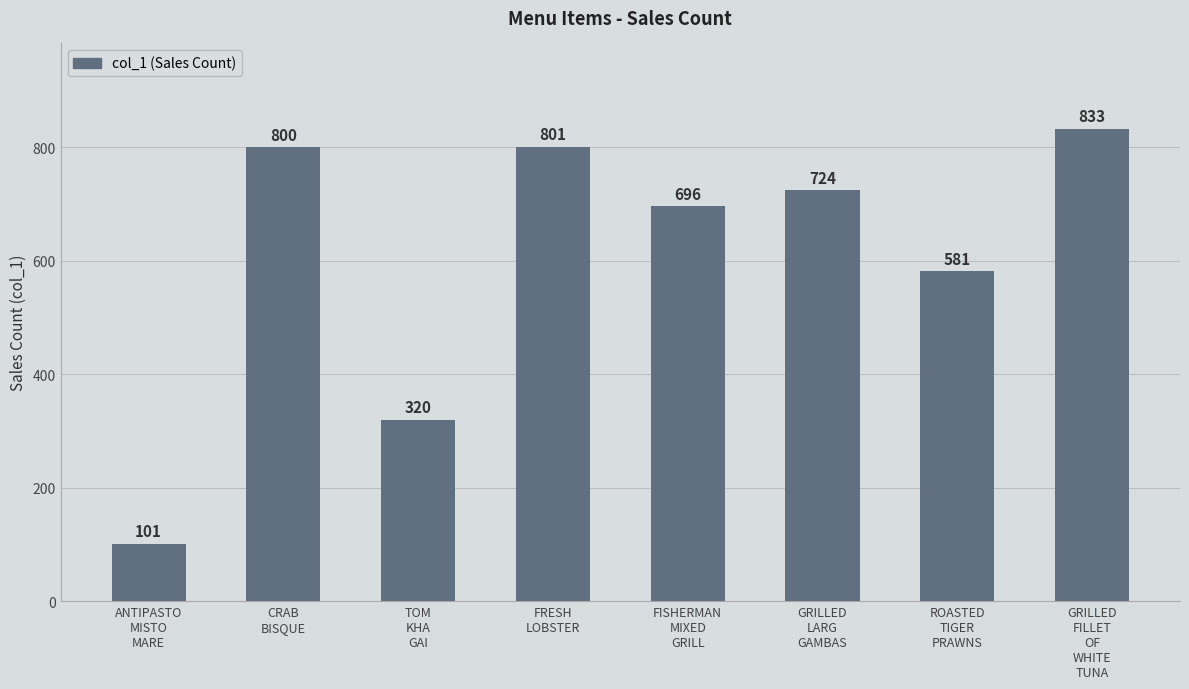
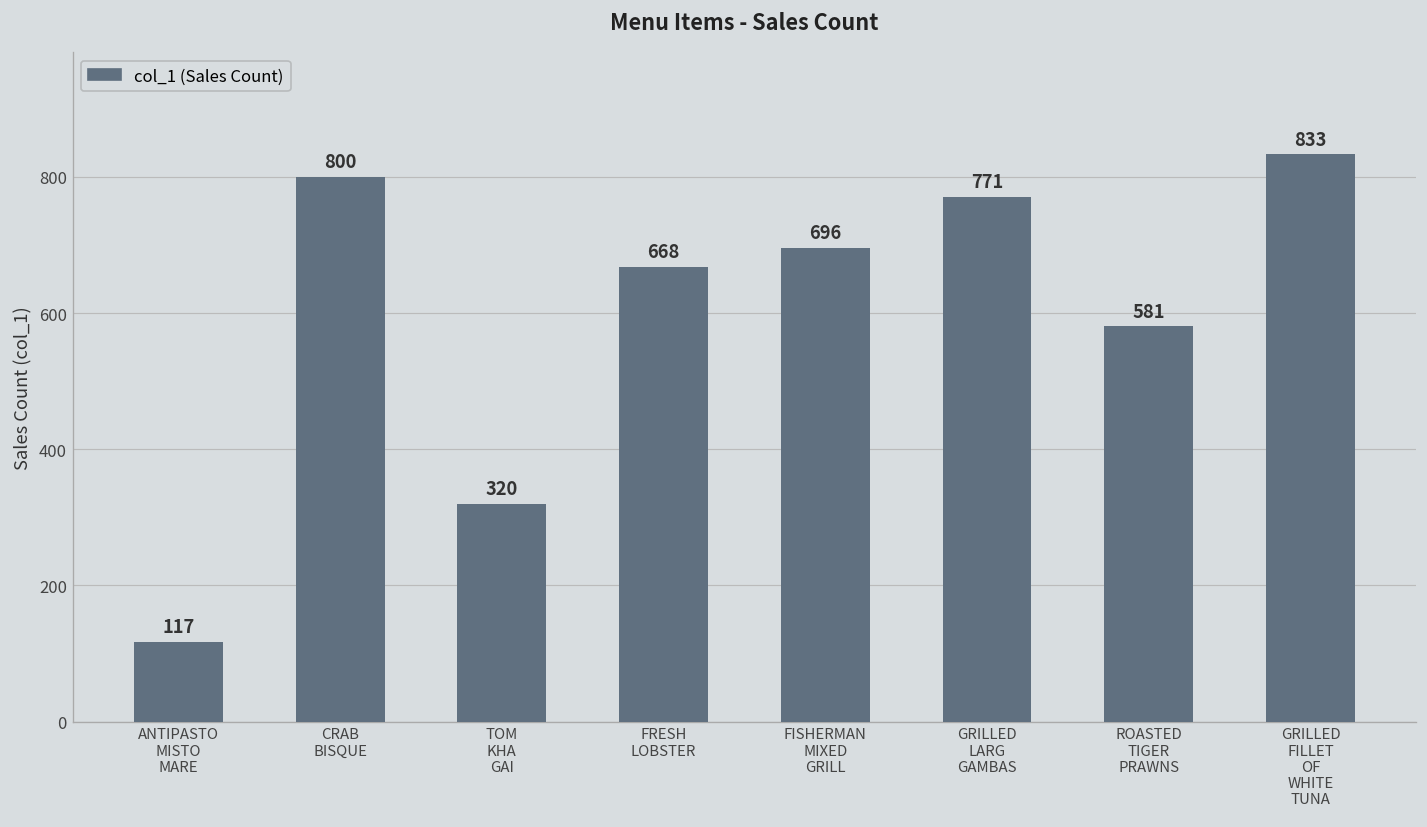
  {
-   "ANTIPASTO MISTO MARE": 101,
+   "ANTIPASTO MISTO MARE": 117,
    "CRAB BISQUE": 800,
    "TOM KHA GAI": 320,
-   "FRESH LOBSTER": 801,
+   "FRESH LOBSTER": 668,
    "FISHERMAN MIXED GRILL": 696,
-   "GRILLED LARG GAMBAS": 724,
+   "GRILLED LARG GAMBAS": 771,
    "ROASTED TIGER PRAWNS": 581,
    "GRILLED FILLET OF WHITE TUNA": 833
  }
